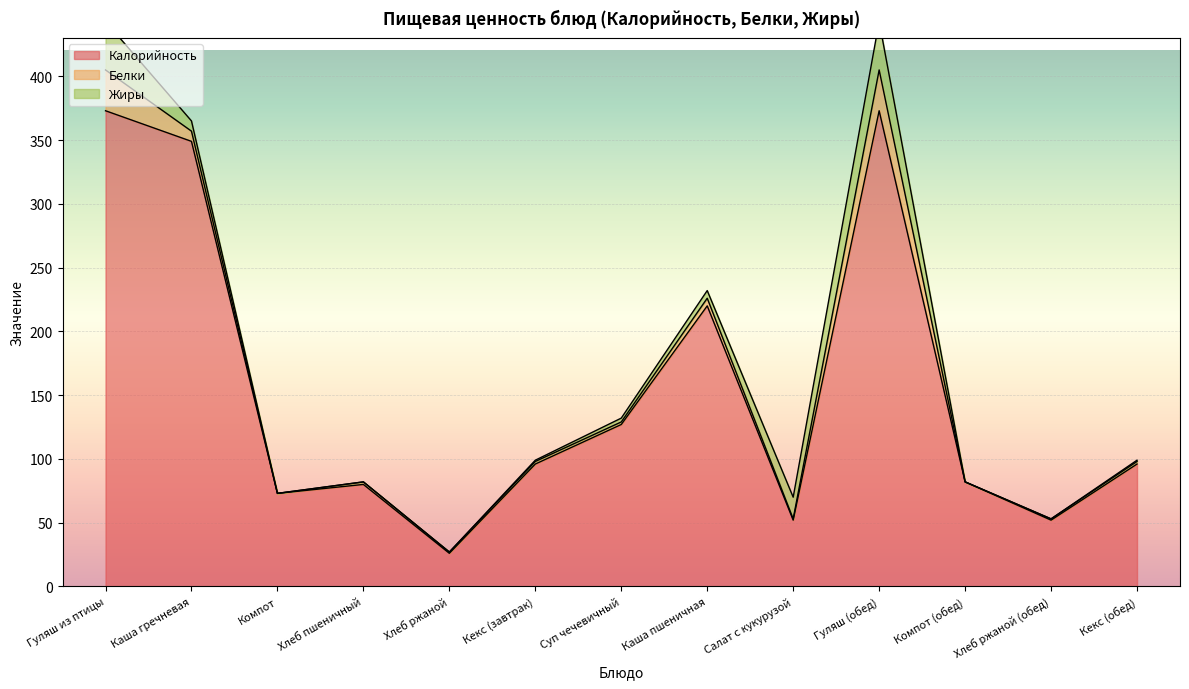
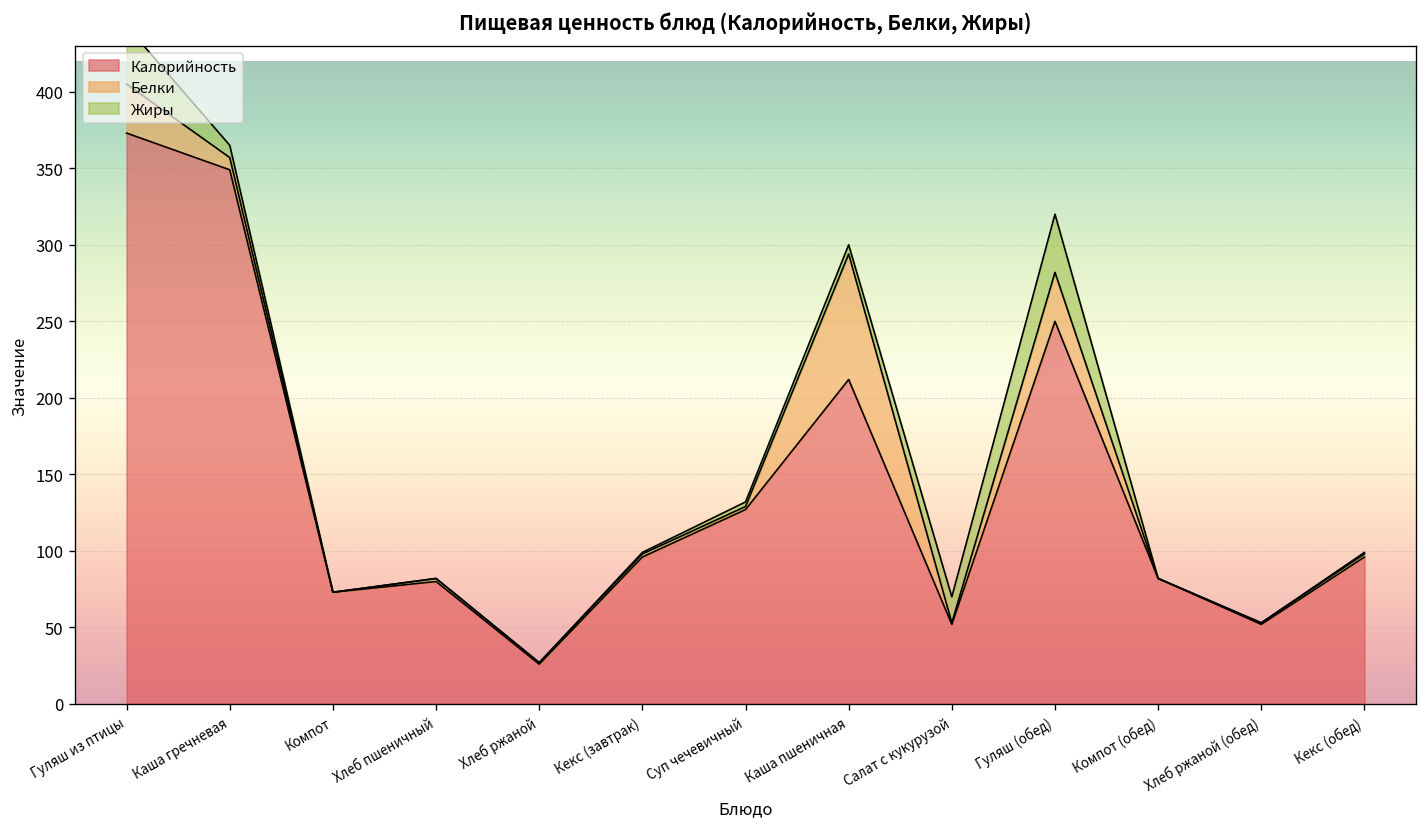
  {
    "Калорийность": {
      "Гуляш из птицы": 373,
      "Каша гречневая": 349,
      "Суп чечевичный": 127,
-     "Каша пшеничная": 220,
-     "Гуляш (обед)": 373
+     "Каша пшеничная": 212,
+     "Гуляш (обед)": 250
    },
    "Белки": {
      "Каша гречневая": 8,
      "Суп чечевичный": 2,
-     "Каша пшеничная": 6,
+     "Каша пшеничная": 82,
      "Гуляш (обед)": 32
    },
    "Жиры": {
      "Каша гречневая": 8,
      "Суп чечевичный": 3,
      "Каша пшеничная": 6,
      "Салат с кукурузой": 17
    }
  }
